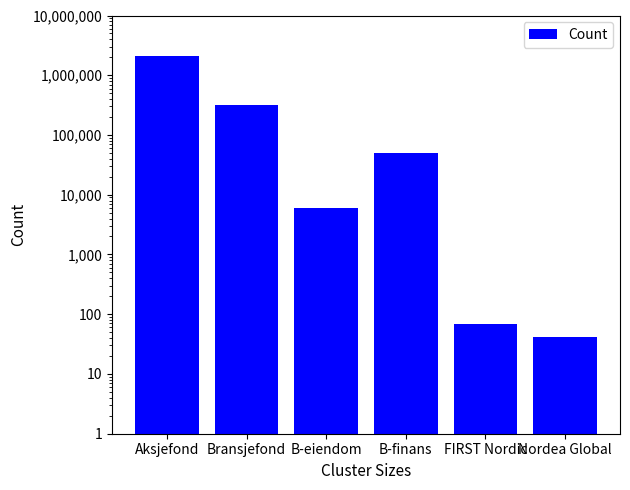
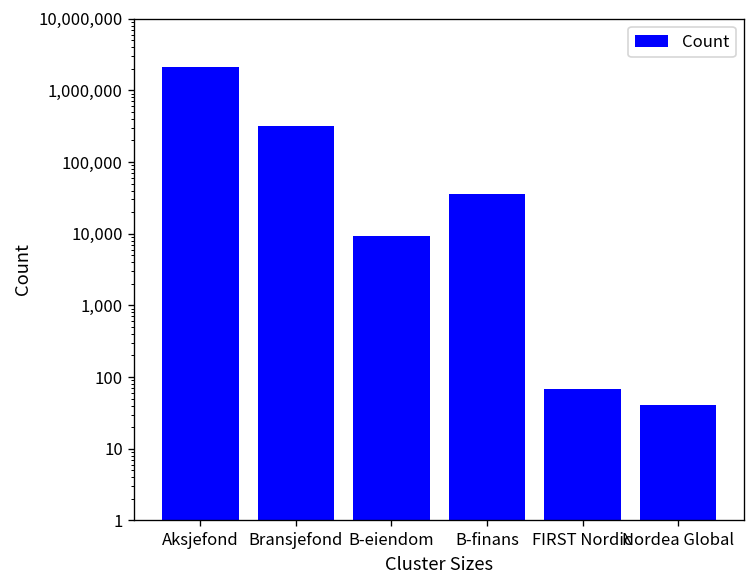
  {
    "Aksjefond": "2,100,000",
    "Bransjefond": "300,000",
-   "B-eiendom": "6,000",
-   "B-finans": "50,000",
+   "B-eiendom": "9,000",
+   "B-finans": "40,000",
    "FIRST Nordic": "70",
    "Nordea Global": "40"
  }
